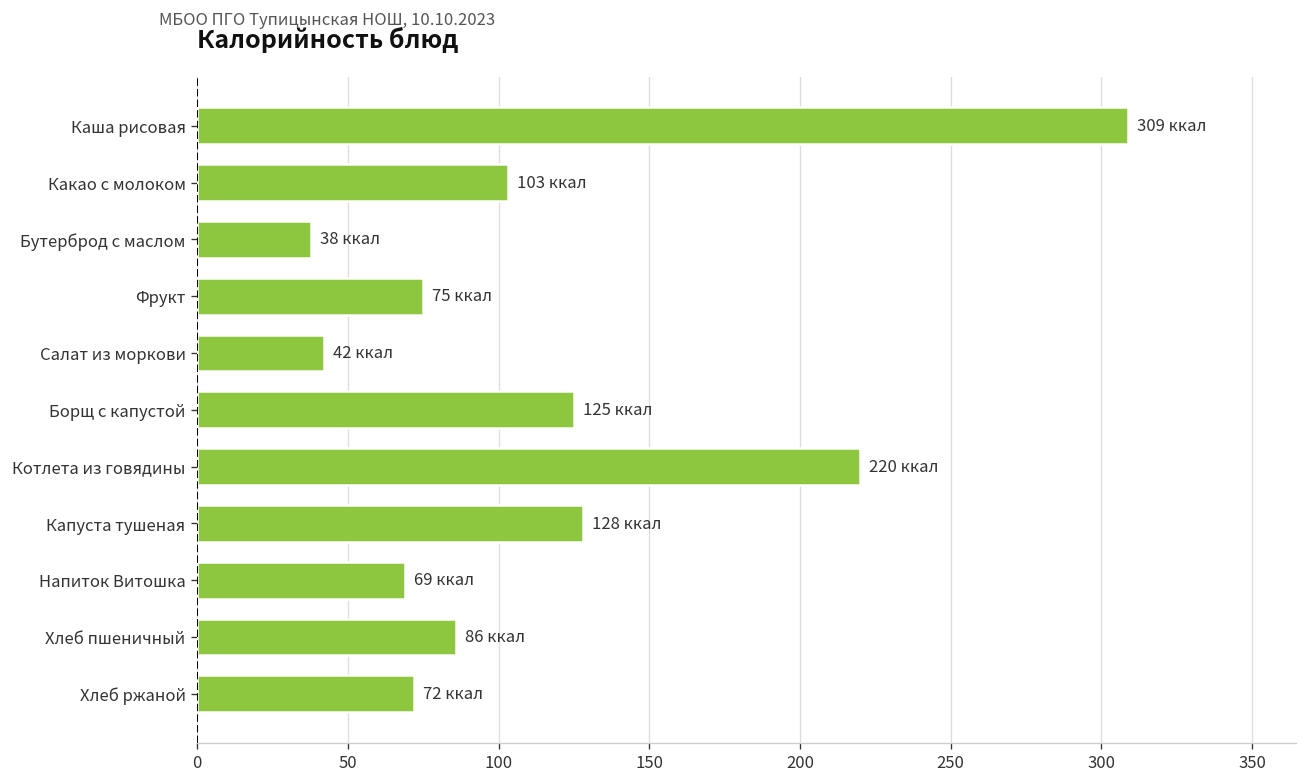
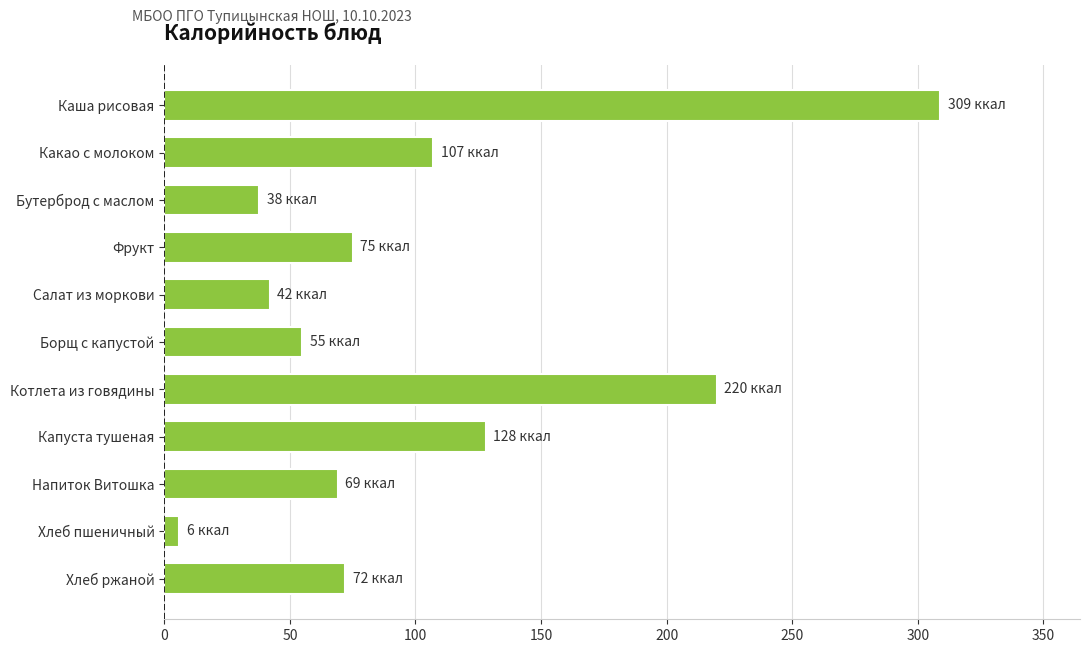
  {
    "Каша рисовая": 309,
-   "Какао с молоком": 103,
+   "Какао с молоком": 107,
    "Бутерброд с маслом": 38,
    "Фрукт": 75,
    "Салат из моркови": 42,
-   "Борщ с капустой": 125,
+   "Борщ с капустой": 55,
    "Котлета из говядины": 220,
    "Капуста тушеная": 128,
    "Напиток Витошка": 69,
-   "Хлеб пшеничный": 86,
+   "Хлеб пшеничный": 6,
    "Хлеб ржаной": 72
  }
